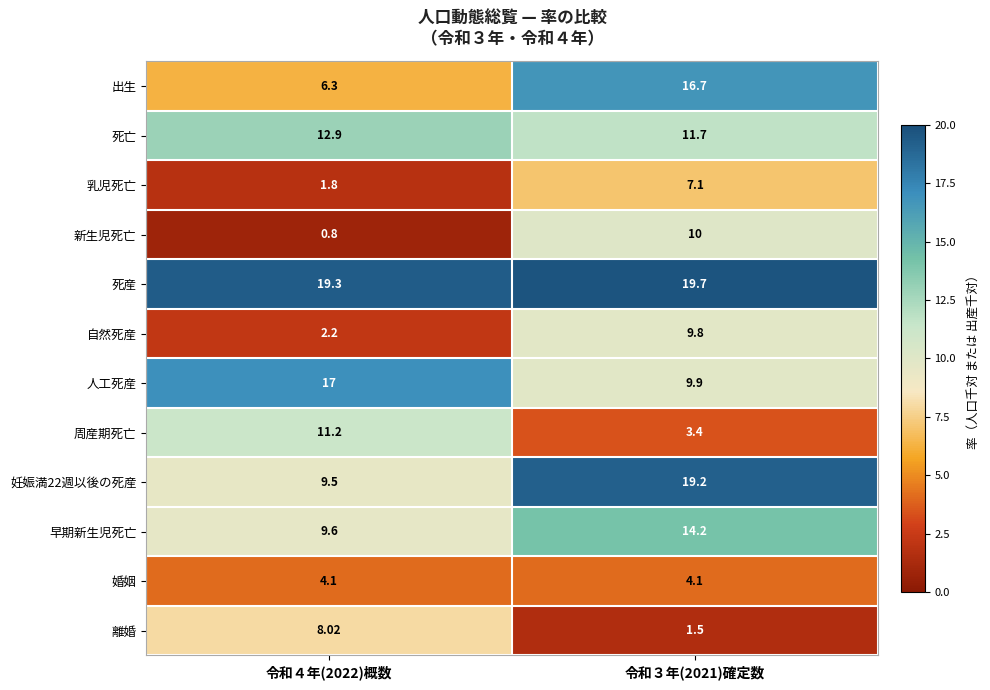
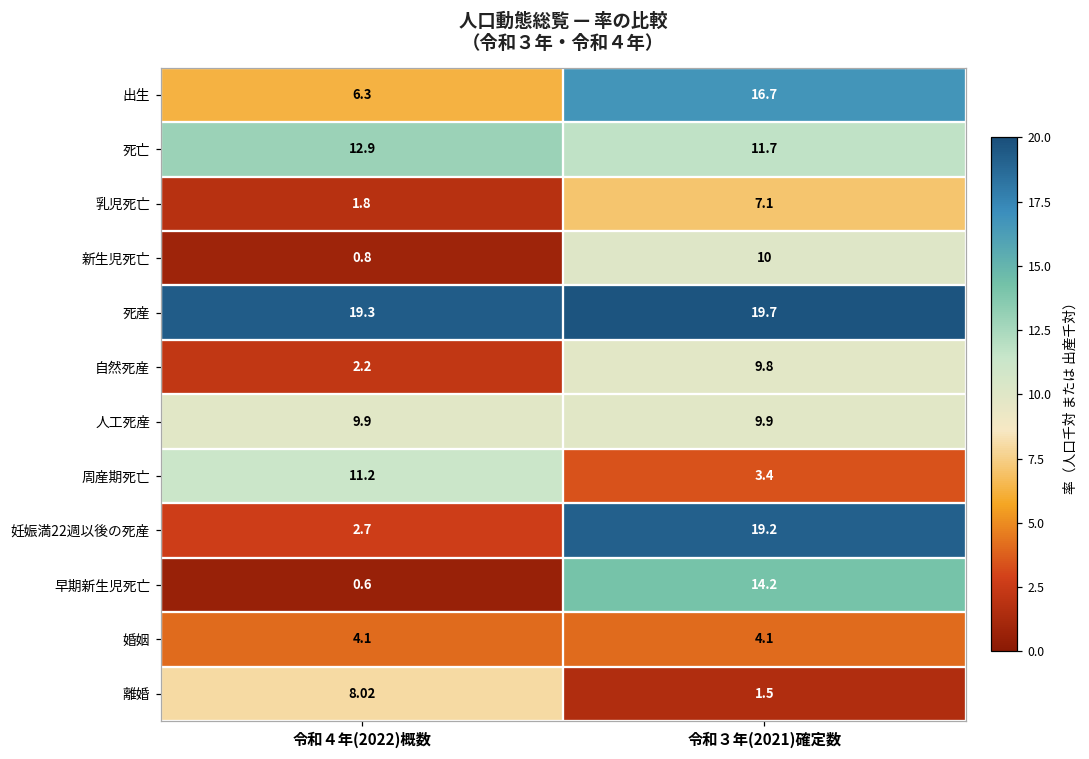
  {
    "出生": {
      "令和４年(2022)概数": 6.3,
      "令和３年(2021)確定数": 16.7
    },
    "死亡": {
      "令和４年(2022)概数": 12.9,
      "令和３年(2021)確定数": 11.7
    },
    "乳児死亡": {
      "令和４年(2022)概数": 1.8,
      "令和３年(2021)確定数": 7.1
    },
    "新生児死亡": {
      "令和４年(2022)概数": 0.8,
      "令和３年(2021)確定数": 10
    },
    "死産": {
      "令和４年(2022)概数": 19.3,
      "令和３年(2021)確定数": 19.7
    },
    "自然死産": {
      "令和４年(2022)概数": 2.2,
      "令和３年(2021)確定数": 9.8
    },
    "人工死産": {
-     "令和４年(2022)概数": 17,
+     "令和４年(2022)概数": 9.9,
      "令和３年(2021)確定数": 9.9
    },
    "周産期死亡": {
      "令和４年(2022)概数": 11.2,
      "令和３年(2021)確定数": 3.4
    },
    "妊娠満22週以後の死産": {
-     "令和４年(2022)概数": 9.5,
+     "令和４年(2022)概数": 2.7,
      "令和３年(2021)確定数": 19.2
    },
    "早期新生児死亡": {
-     "令和４年(2022)概数": 9.6,
+     "令和４年(2022)概数": 0.6,
      "令和３年(2021)確定数": 14.2
    },
    "婚姻": {
      "令和４年(2022)概数": 4.1,
      "令和３年(2021)確定数": 4.1
    },
    "離婚": {
      "令和４年(2022)概数": 8.02,
      "令和３年(2021)確定数": 1.5
    }
  }
